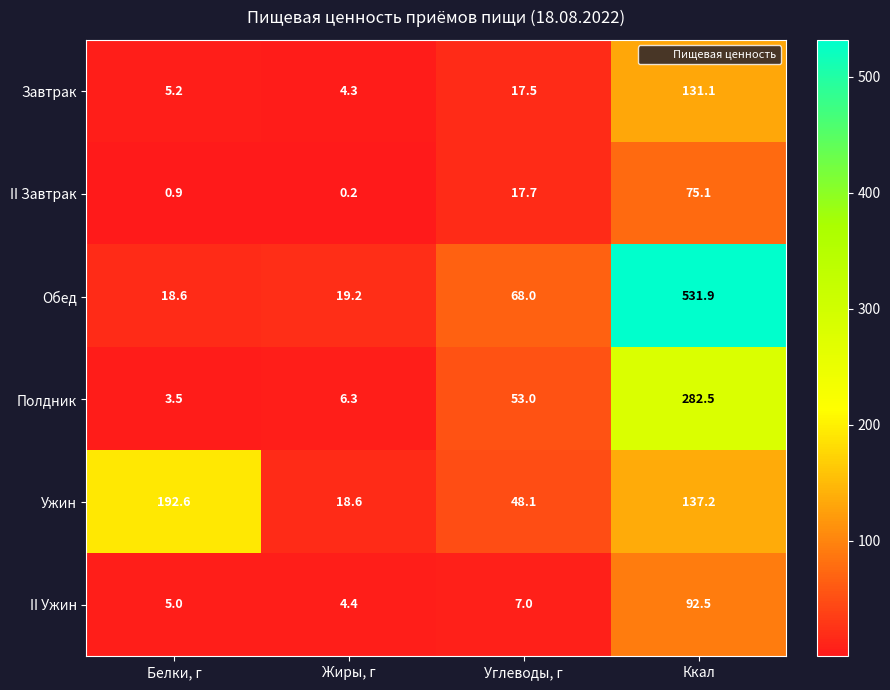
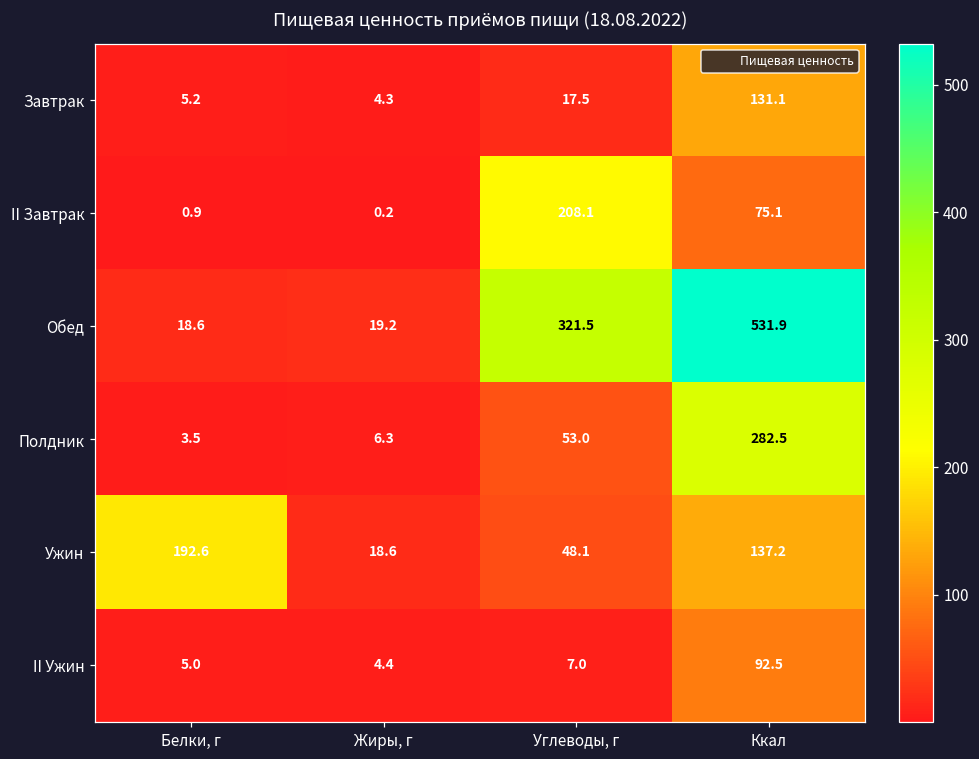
  {
    "Завтрак": {
      "Белки, г": 5.2,
      "Жиры, г": 4.3,
      "Углеводы, г": 17.5,
      "Ккал": 131.1
    },
    "II Завтрак": {
      "Белки, г": 0.9,
      "Жиры, г": 0.2,
-     "Углеводы, г": 17.7,
+     "Углеводы, г": 208.1,
      "Ккал": 75.1
    },
    "Обед": {
      "Белки, г": 18.6,
      "Жиры, г": 19.2,
-     "Углеводы, г": 68.0,
+     "Углеводы, г": 321.5,
      "Ккал": 531.9
    },
    "Полдник": {
      "Белки, г": 3.5,
      "Жиры, г": 6.3,
      "Углеводы, г": 53.0,
      "Ккал": 282.5
    },
    "Ужин": {
      "Белки, г": 192.6,
      "Жиры, г": 18.6,
      "Углеводы, г": 48.1,
      "Ккал": 137.2
    },
    "II Ужин": {
      "Белки, г": 5.0,
      "Жиры, г": 4.4,
      "Углеводы, г": 7.0,
      "Ккал": 92.5
    }
  }
